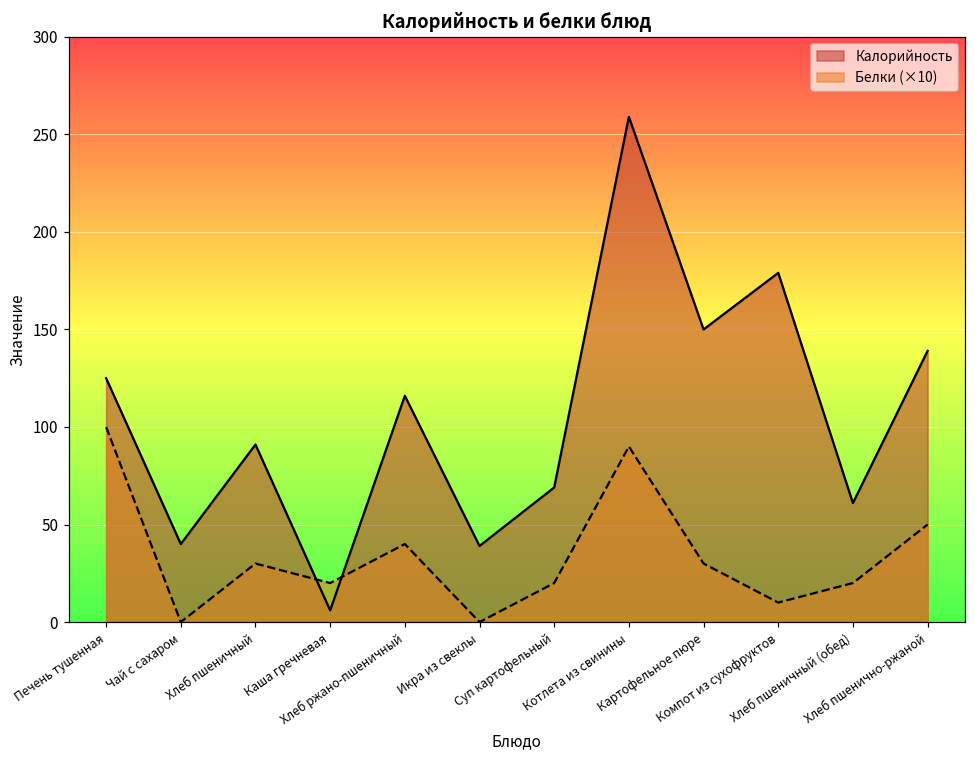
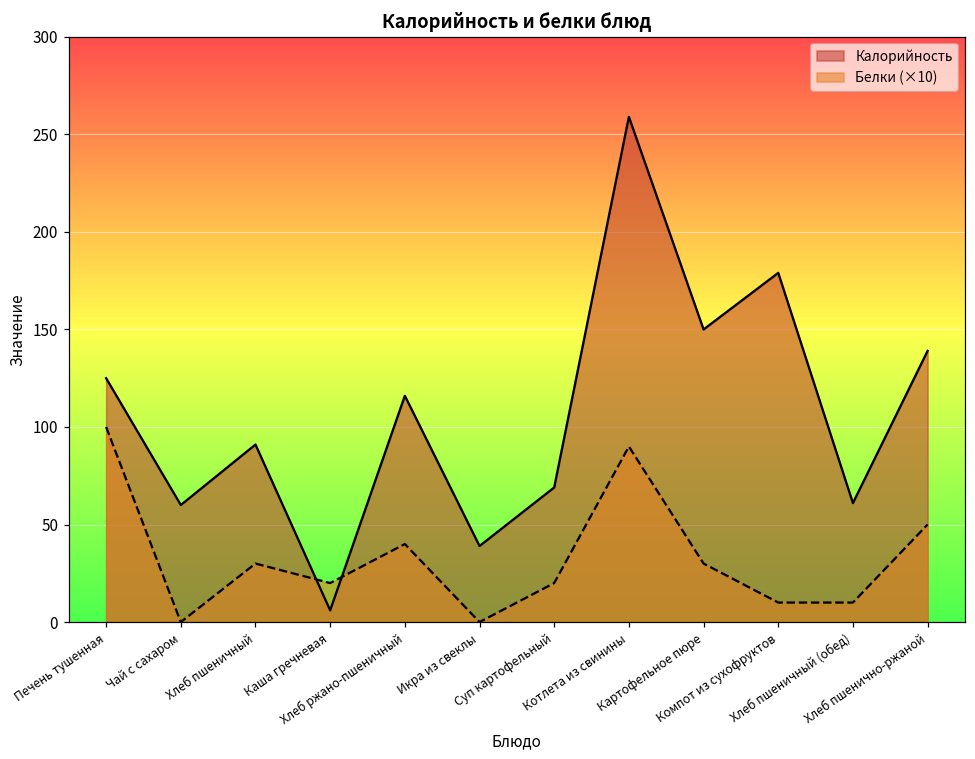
  {
    "Калорийность": {
      "Печень тушенная": 125,
-     "Чай с сахаром": 40,
+     "Чай с сахаром": 60,
      "Хлеб пшеничный": 91,
      "Каша гречневая": 6,
      "Хлеб ржано-пшеничный": 116,
      "Икра из свеклы": 39,
      "Суп картофельный": 69,
      "Котлета из свинины": 259,
      "Картофельное пюре": 150,
      "Компот из сухофруктов": 179,
      "Хлеб пшеничный (обед)": 61,
      "Хлеб пшенично-ржаной": 139
    },
    "Белки (×10)": {
      "Печень тушенная": 100,
      "Чай с сахаром": 0,
      "Хлеб пшеничный": 30,
      "Каша гречневая": 20,
      "Хлеб ржано-пшеничный": 40,
      "Икра из свеклы": 0,
      "Суп картофельный": 20,
      "Котлета из свинины": 90,
      "Картофельное пюре": 30,
      "Компот из сухофруктов": 10,
-     "Хлеб пшеничный (обед)": 20,
+     "Хлеб пшеничный (обед)": 10,
      "Хлеб пшенично-ржаной": 50
    }
  }
